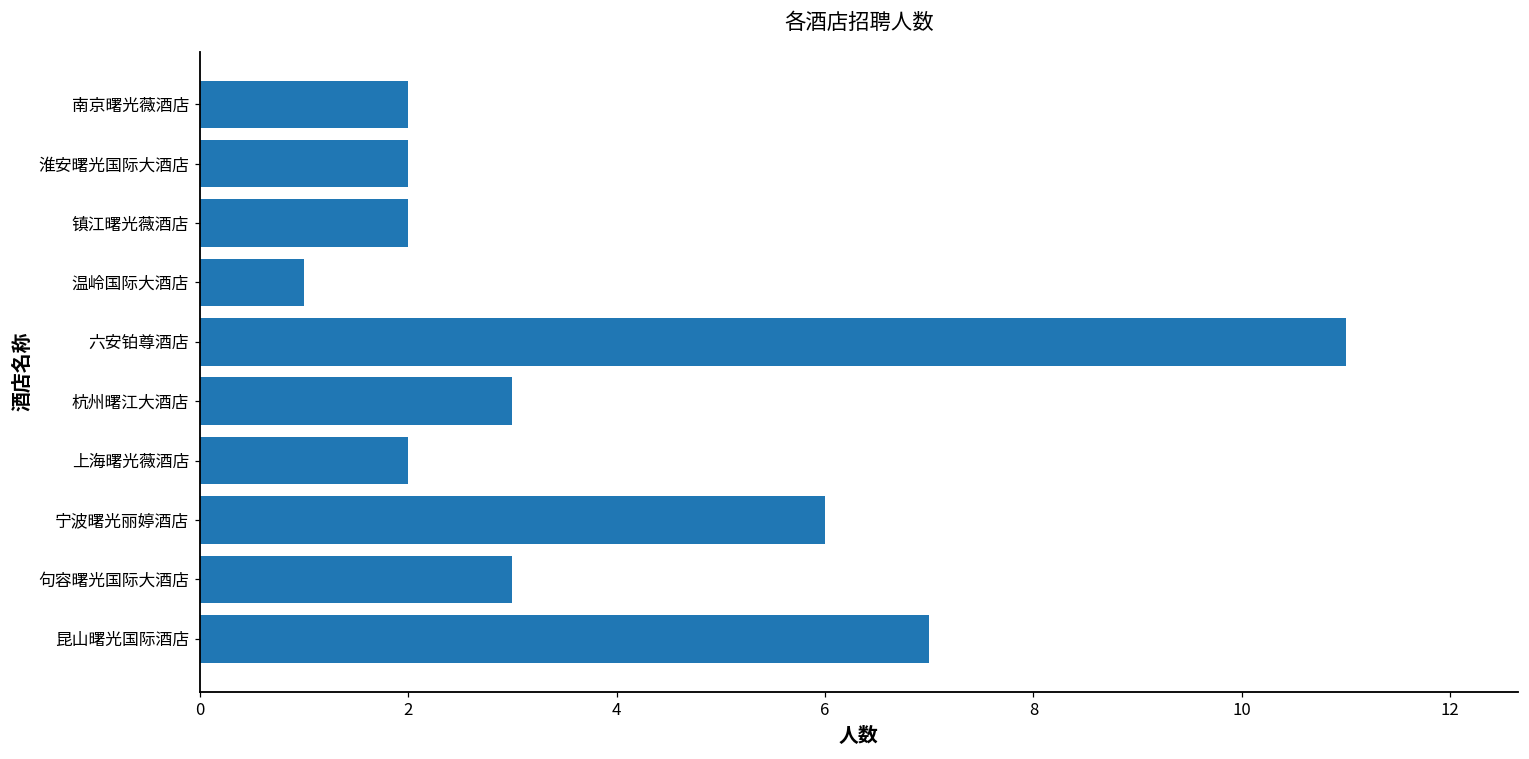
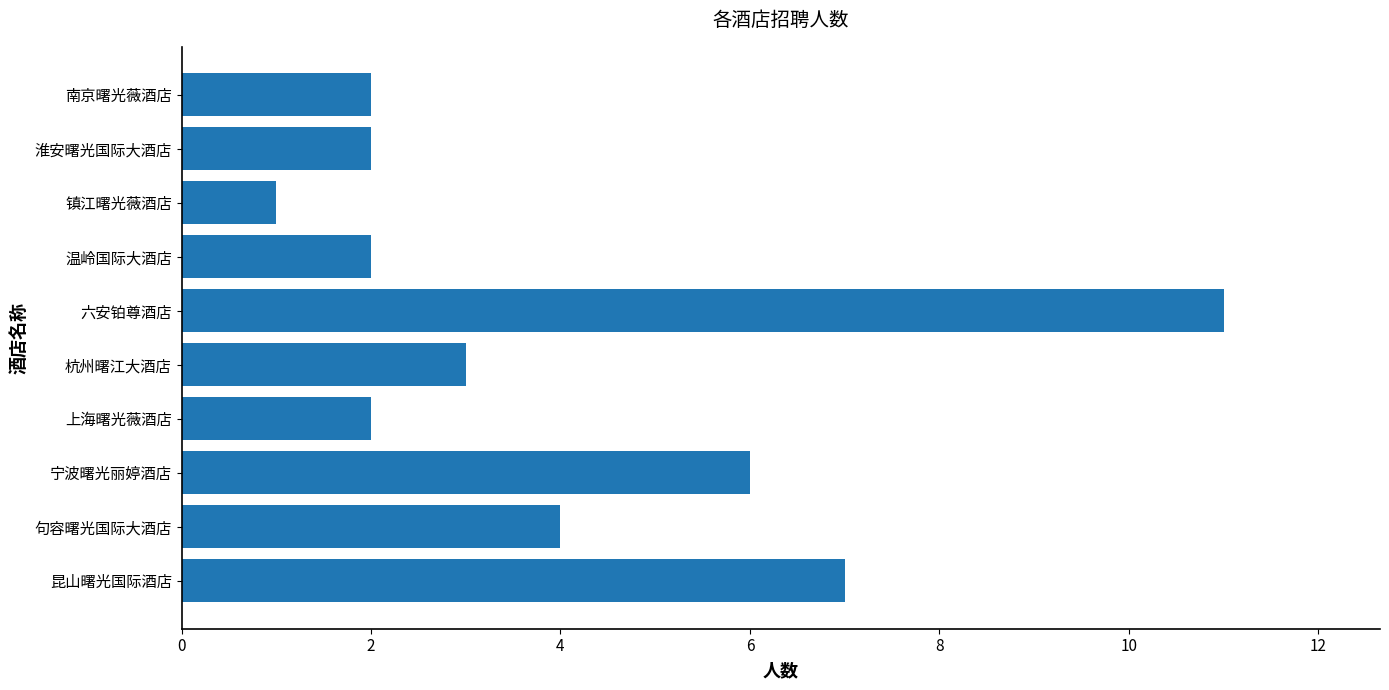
  {
    "南京曙光薇酒店": 2,
    "淮安曙光国际大酒店": 2,
-   "镇江曙光薇酒店": 2,
-   "温岭国际大酒店": 1,
+   "镇江曙光薇酒店": 1,
+   "温岭国际大酒店": 2,
    "六安铂尊酒店": 11,
    "杭州曙江大酒店": 3,
    "上海曙光薇酒店": 2,
    "宁波曙光丽婷酒店": 6,
-   "句容曙光国际大酒店": 3,
+   "句容曙光国际大酒店": 4,
    "昆山曙光国际酒店": 7
  }
